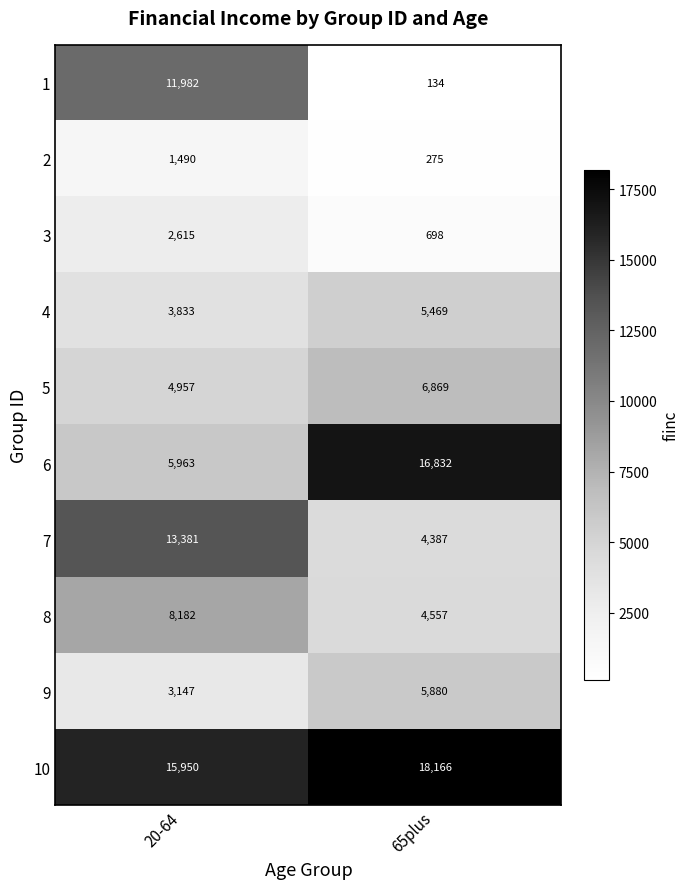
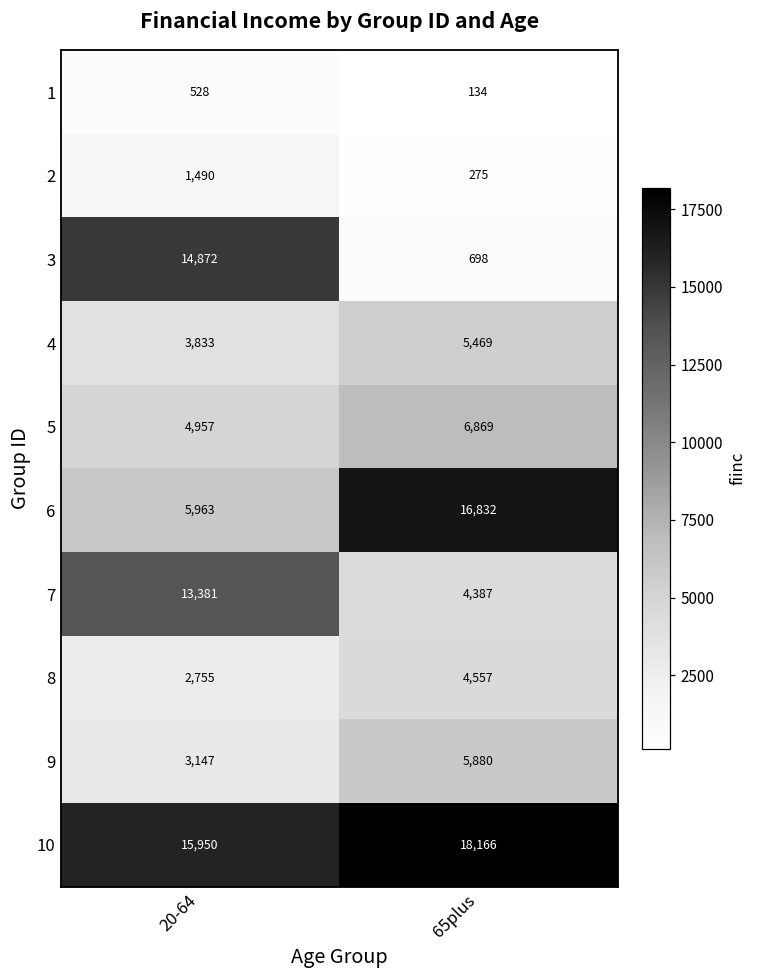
  {
    "1": {
-     "20-64": "11,982",
+     "20-64": "528",
      "65plus": "134"
    },
    "2": {
      "20-64": "1,490",
      "65plus": "275"
    },
    "3": {
-     "20-64": "2,615",
+     "20-64": "14,872",
      "65plus": "698"
    },
    "4": {
      "20-64": "3,833",
      "65plus": "5,469"
    },
    "5": {
      "20-64": "4,957",
      "65plus": "6,869"
    },
    "6": {
      "20-64": "5,963",
      "65plus": "16,832"
    },
    "7": {
      "20-64": "13,381",
      "65plus": "4,387"
    },
    "8": {
-     "20-64": "8,182",
+     "20-64": "2,755",
      "65plus": "4,557"
    },
    "9": {
      "20-64": "3,147",
      "65plus": "5,880"
    },
    "10": {
      "20-64": "15,950",
      "65plus": "18,166"
    }
  }
